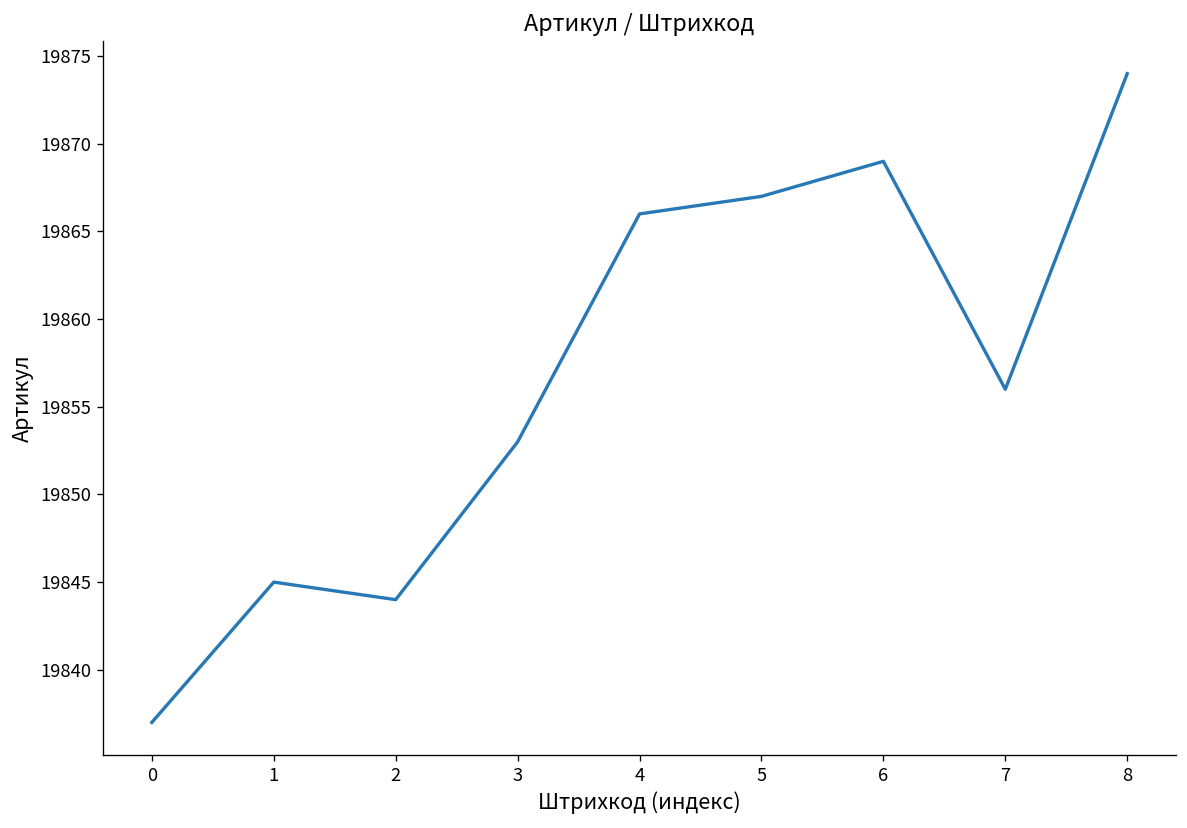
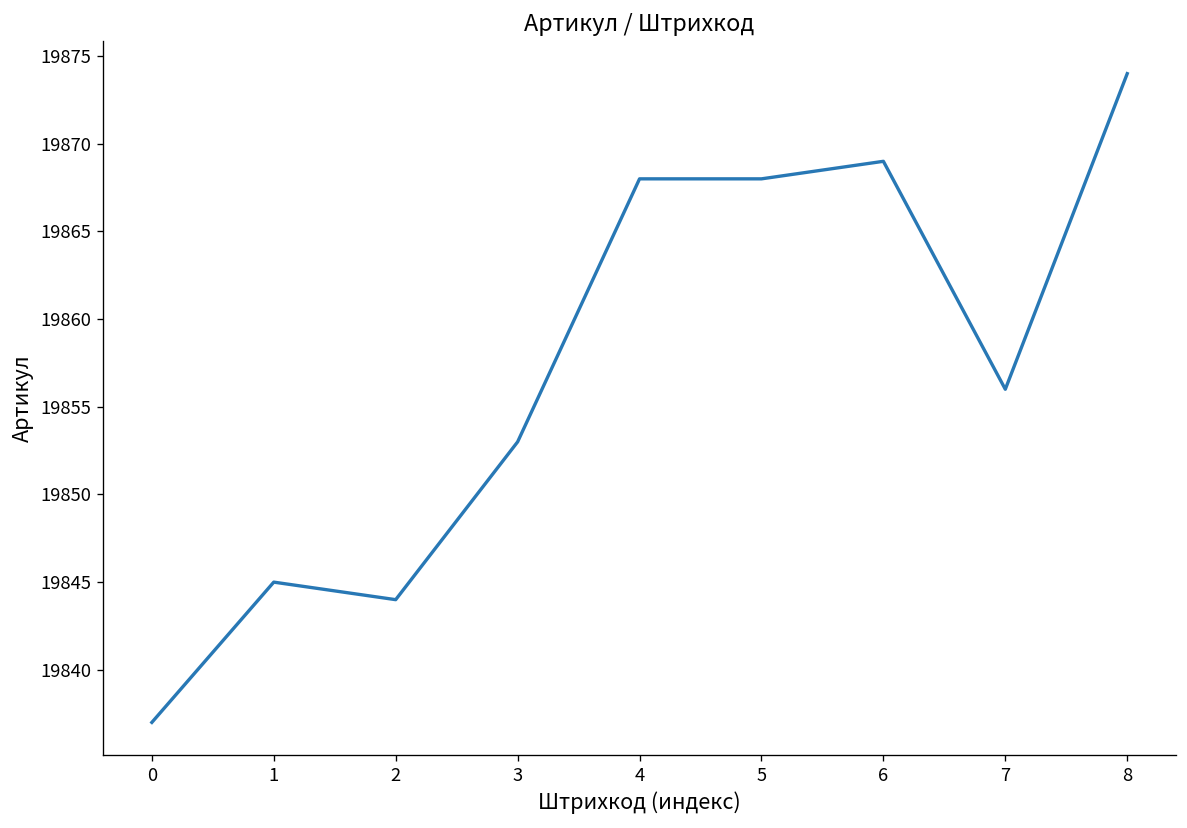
  {
    "0": 19837,
    "1": 19845,
    "2": 19844,
    "3": 19853,
-   "4": 19866,
-   "5": 19867,
+   "4": 19868,
+   "5": 19868,
    "6": 19869,
    "7": 19856,
    "8": 19874
  }
